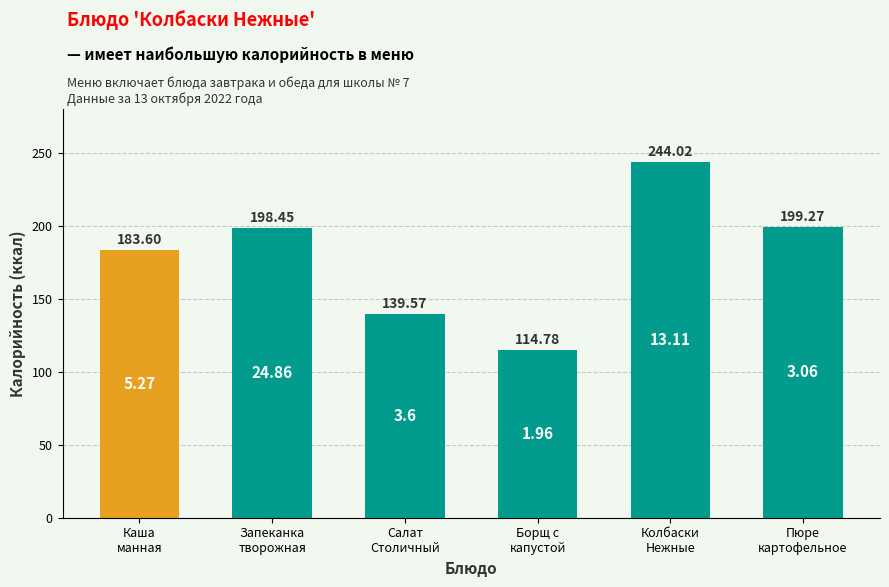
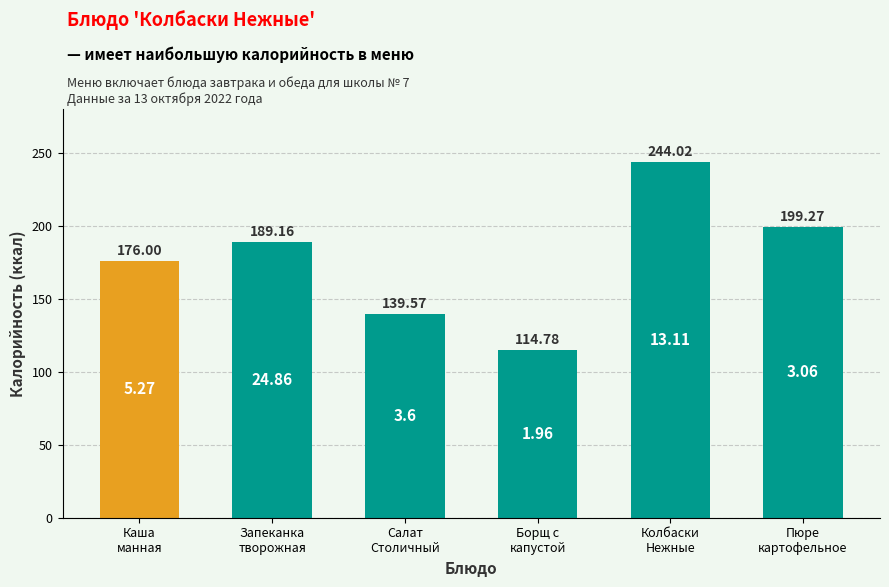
  {
-   "Каша манная": 183.60,
-   "Запеканка творожная": 198.45,
+   "Каша манная": 176.00,
+   "Запеканка творожная": 189.16,
    "Салат Столичный": 139.57,
    "Борщ с капустой": 114.78,
    "Колбаски Нежные": 244.02,
    "Пюре картофельное": 199.27
  }
